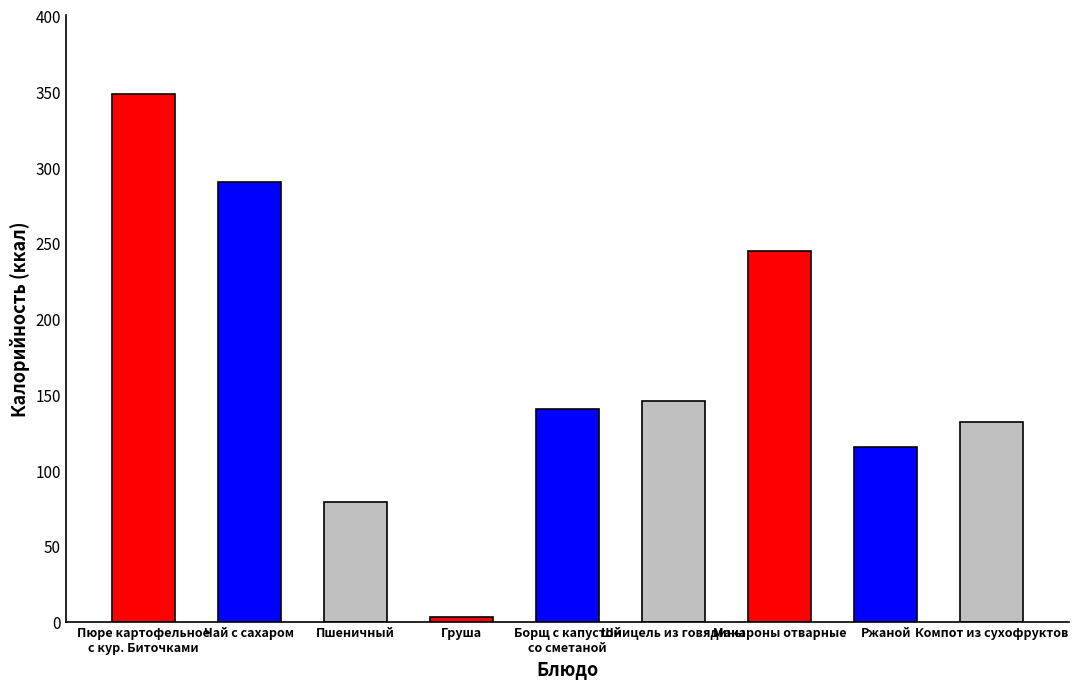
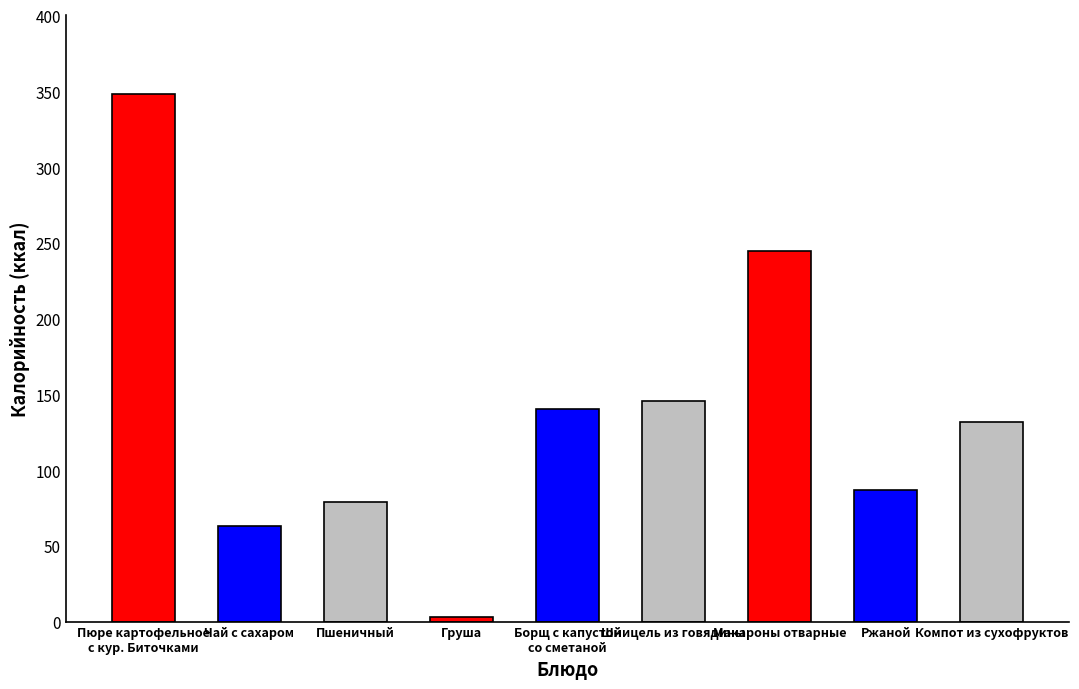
  {
    "Пюре картофельное с кур. Биточками": 348,
-   "Чай с сахаром": 290,
+   "Чай с сахаром": 63,
    "Пшеничный": 79,
    "Груша": 3,
    "Борщ с капустой со сметаной": 140,
-   "Ржаной": 115,
+   "Ржаной": 87,
    "Компот из сухофруктов": 132
  }
